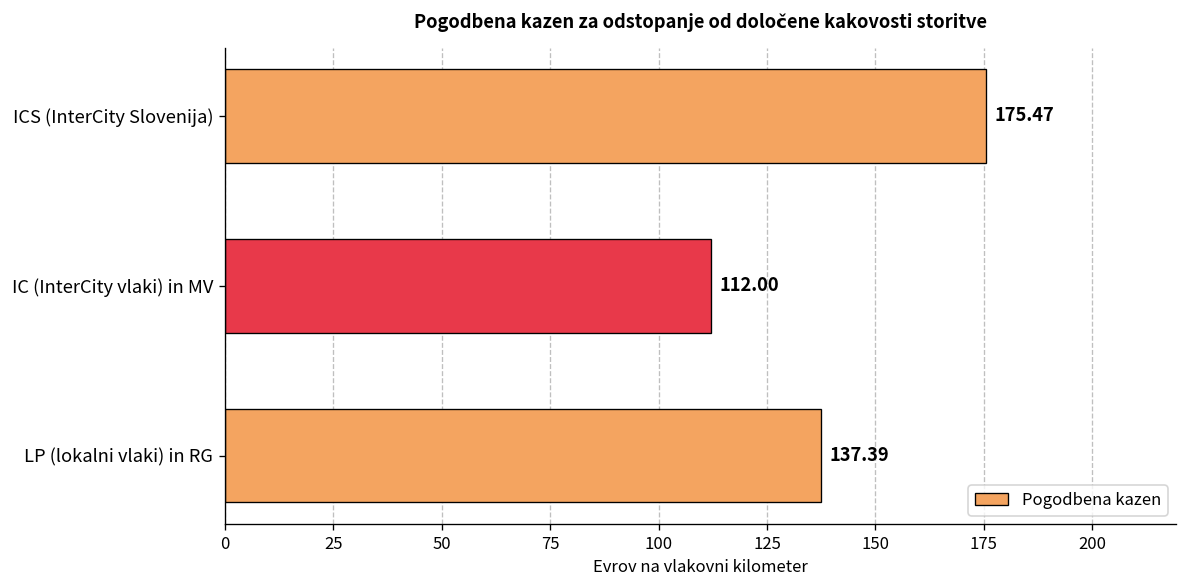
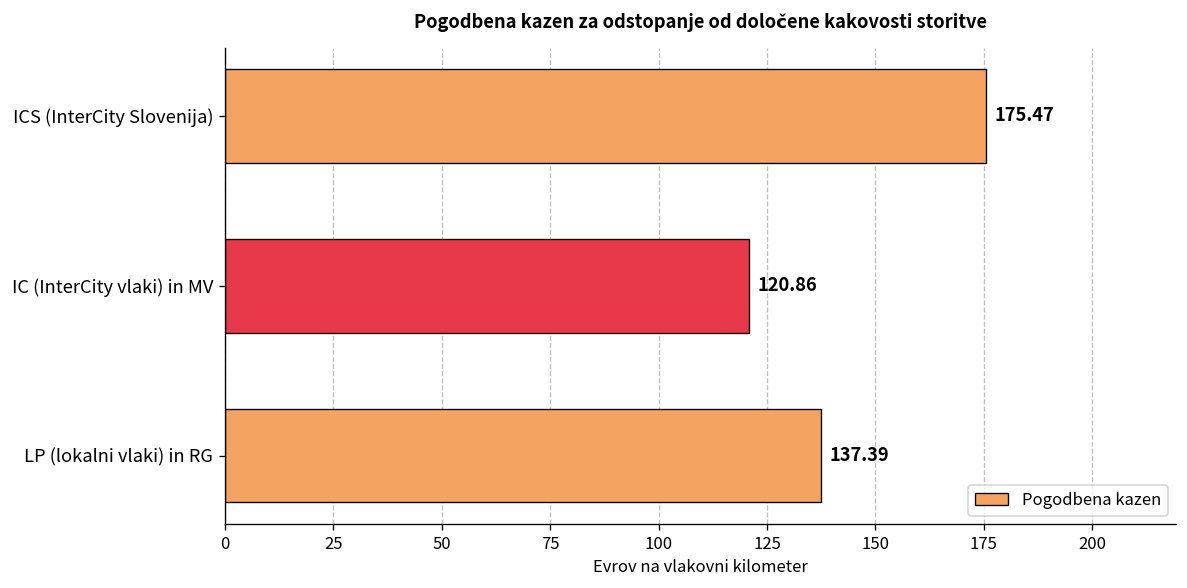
  {
    "ICS (InterCity Slovenija)": 175.47,
-   "IC (InterCity vlaki) in MV": 112.00,
+   "IC (InterCity vlaki) in MV": 120.86,
    "LP (lokalni vlaki) in RG": 137.39
  }
